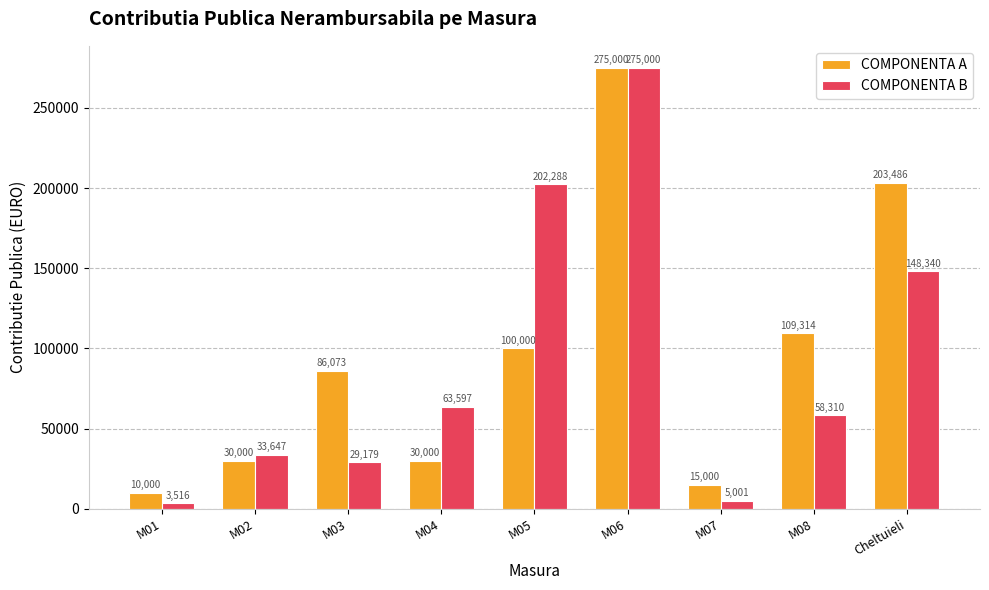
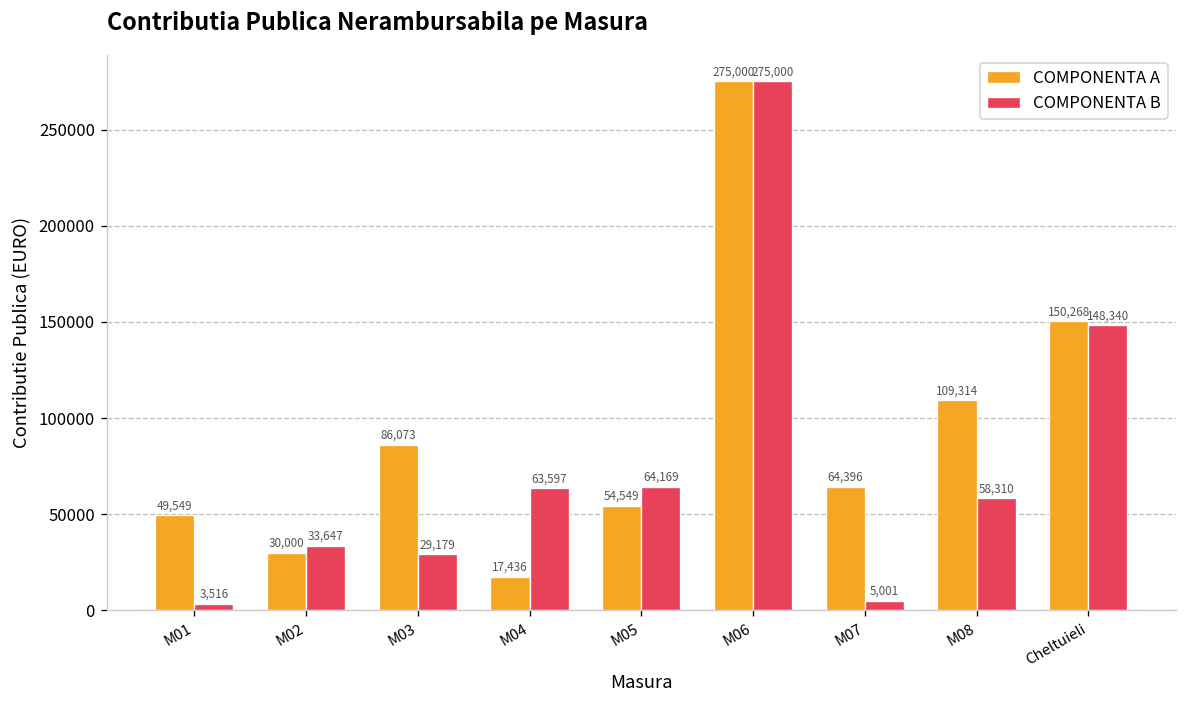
  {
    "COMPONENTA A": {
-     "M01": "10,000",
+     "M01": "49,549",
      "M02": "30,000",
      "M03": "86,073",
-     "M04": "30,000",
-     "M05": "100,000",
+     "M04": "17,436",
+     "M05": "54,549",
      "M06": "275,000",
-     "M07": "15,000",
+     "M07": "64,396",
      "M08": "109,314",
-     "Cheltuieli": "203,486"
+     "Cheltuieli": "150,268"
    },
    "COMPONENTA B": {
      "M01": "3,516",
      "M02": "33,647",
      "M03": "29,179",
      "M04": "63,597",
-     "M05": "202,288",
+     "M05": "64,169",
      "M06": "275,000",
      "M07": "5,001",
      "M08": "58,310",
      "Cheltuieli": "148,340"
    }
  }
